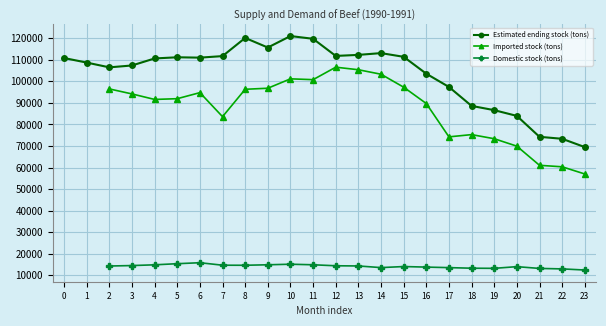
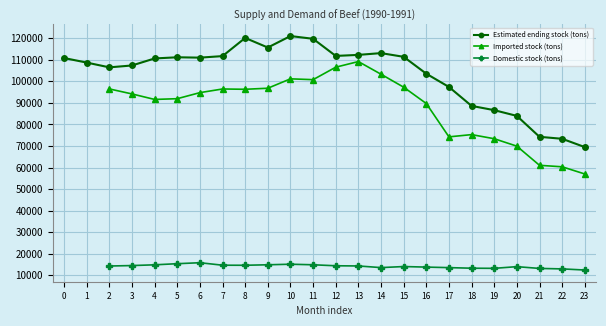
  {
    "Estimated ending stock (tons)": {
      "0": 111000,
      "1": 109000,
      "2": 106000,
      "3": 107000,
      "4": 111000,
      "5": 111000,
      "6": 111000,
      "7": 112000,
      "8": 120000,
      "9": 116000,
      "10": 121000,
      "11": 120000,
      "12": 112000,
      "13": 112000,
      "14": 113000,
      "15": 111000,
      "16": 104000,
      "17": 97000,
      "18": 89000,
      "19": 87000,
      "20": 84000,
      "21": 74000,
      "22": 73000,
      "23": 69000
    },
    "Imported stock (tons)": {
      "2": 96000,
      "3": 94000,
      "4": 92000,
      "5": 92000,
      "6": 95000,
-     "7": 84000,
+     "7": 96000,
      "8": 96000,
      "9": 97000,
      "10": 101000,
      "11": 101000,
      "12": 107000,
-     "13": 105000,
+     "13": 109000,
      "14": 103000,
      "15": 97000,
      "16": 90000,
      "17": 74000,
      "18": 75000,
      "19": 73000,
      "20": 70000,
      "21": 61000,
      "22": 60000,
      "23": 57000
    },
    "Domestic stock (tons)": {
      "2": 14000,
      "3": 15000,
      "4": 15000,
      "5": 15000,
      "6": 16000,
      "7": 15000,
      "8": 15000,
      "9": 15000,
      "10": 15000,
      "11": 15000,
      "12": 14000,
      "13": 14000,
      "14": 14000,
      "15": 14000,
      "16": 14000,
      "17": 14000,
      "18": 13000,
      "19": 13000,
      "20": 14000,
      "21": 13000,
      "22": 13000,
      "23": 12000
    }
  }
